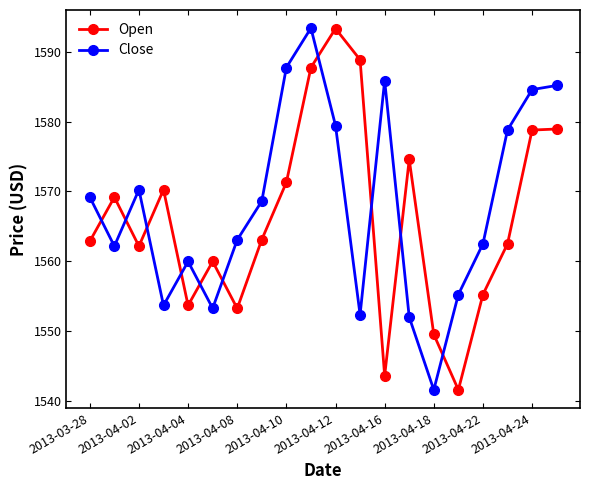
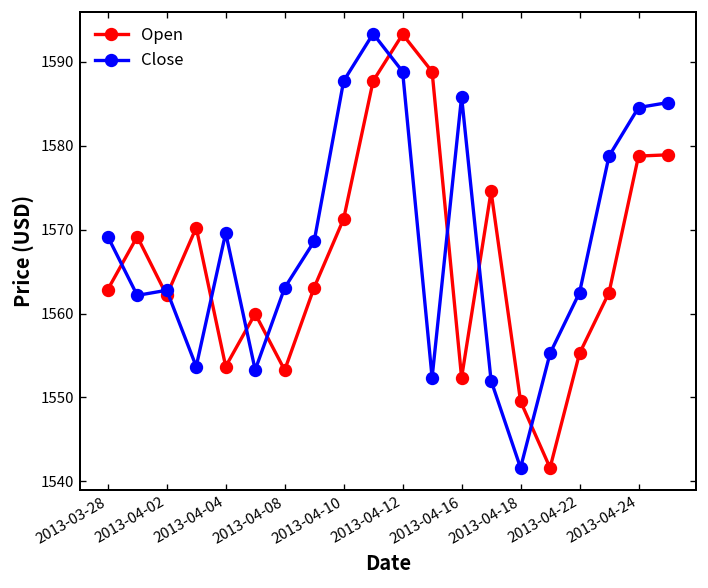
  {
    "Open": {
      "2013-03-28": 1563,
      "2013-04-02": 1562,
      "2013-04-04": 1554,
      "2013-04-08": 1553,
      "2013-04-10": 1571,
      "2013-04-12": 1593,
-     "2013-04-16": 1544,
+     "2013-04-16": 1552,
      "2013-04-18": 1550,
      "2013-04-22": 1555,
      "2013-04-24": 1579
    },
    "Close": {
      "2013-03-28": 1569,
-     "2013-04-02": 1570,
-     "2013-04-04": 1560,
+     "2013-04-02": 1563,
+     "2013-04-04": 1570,
      "2013-04-08": 1563,
      "2013-04-10": 1588,
-     "2013-04-12": 1579,
+     "2013-04-12": 1589,
      "2013-04-16": 1586,
      "2013-04-18": 1542,
      "2013-04-22": 1563,
      "2013-04-24": 1585
    }
  }
